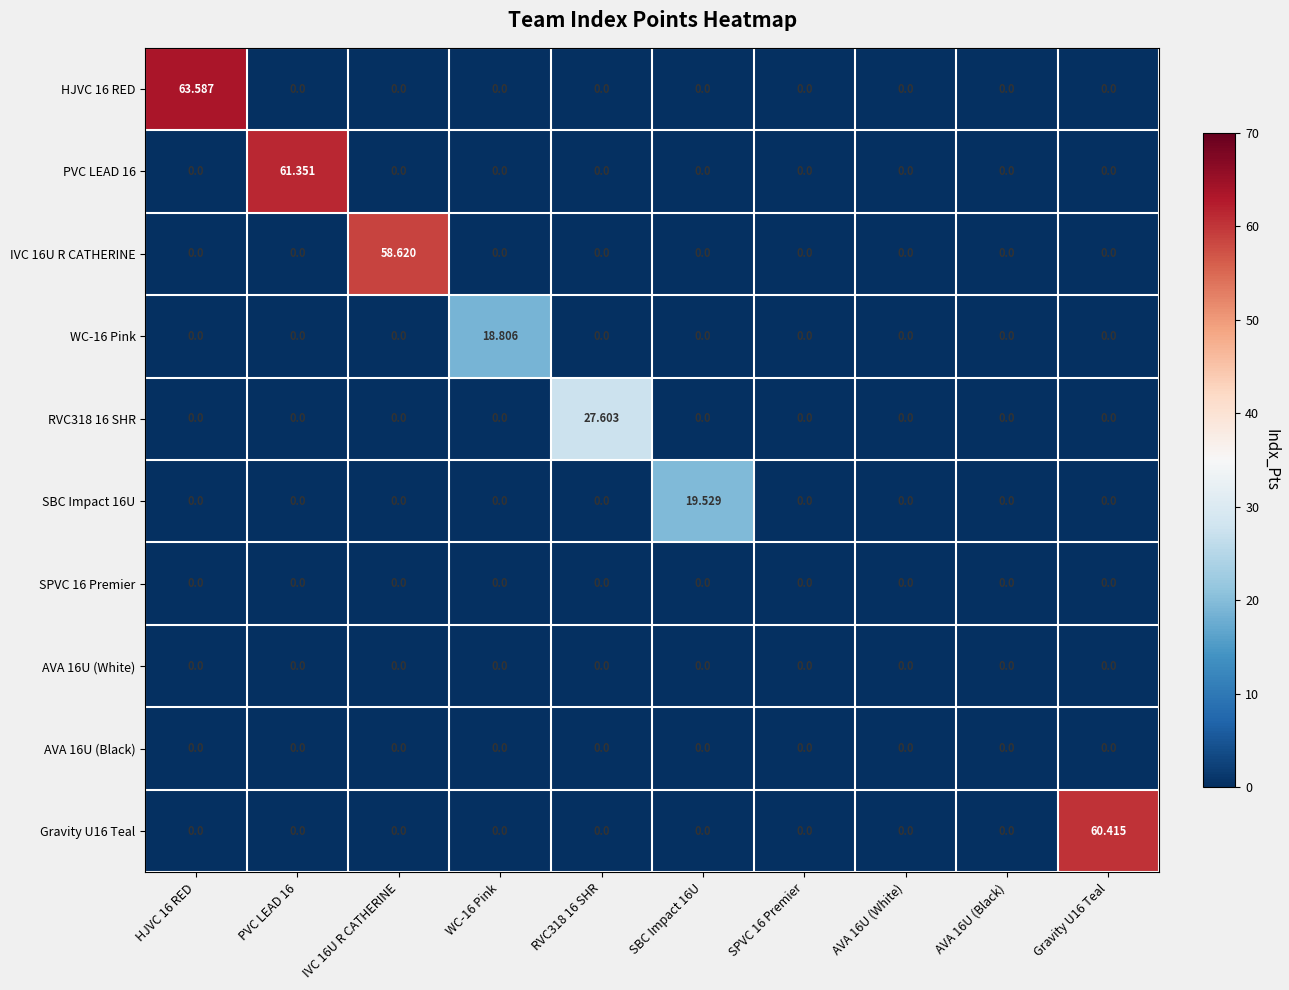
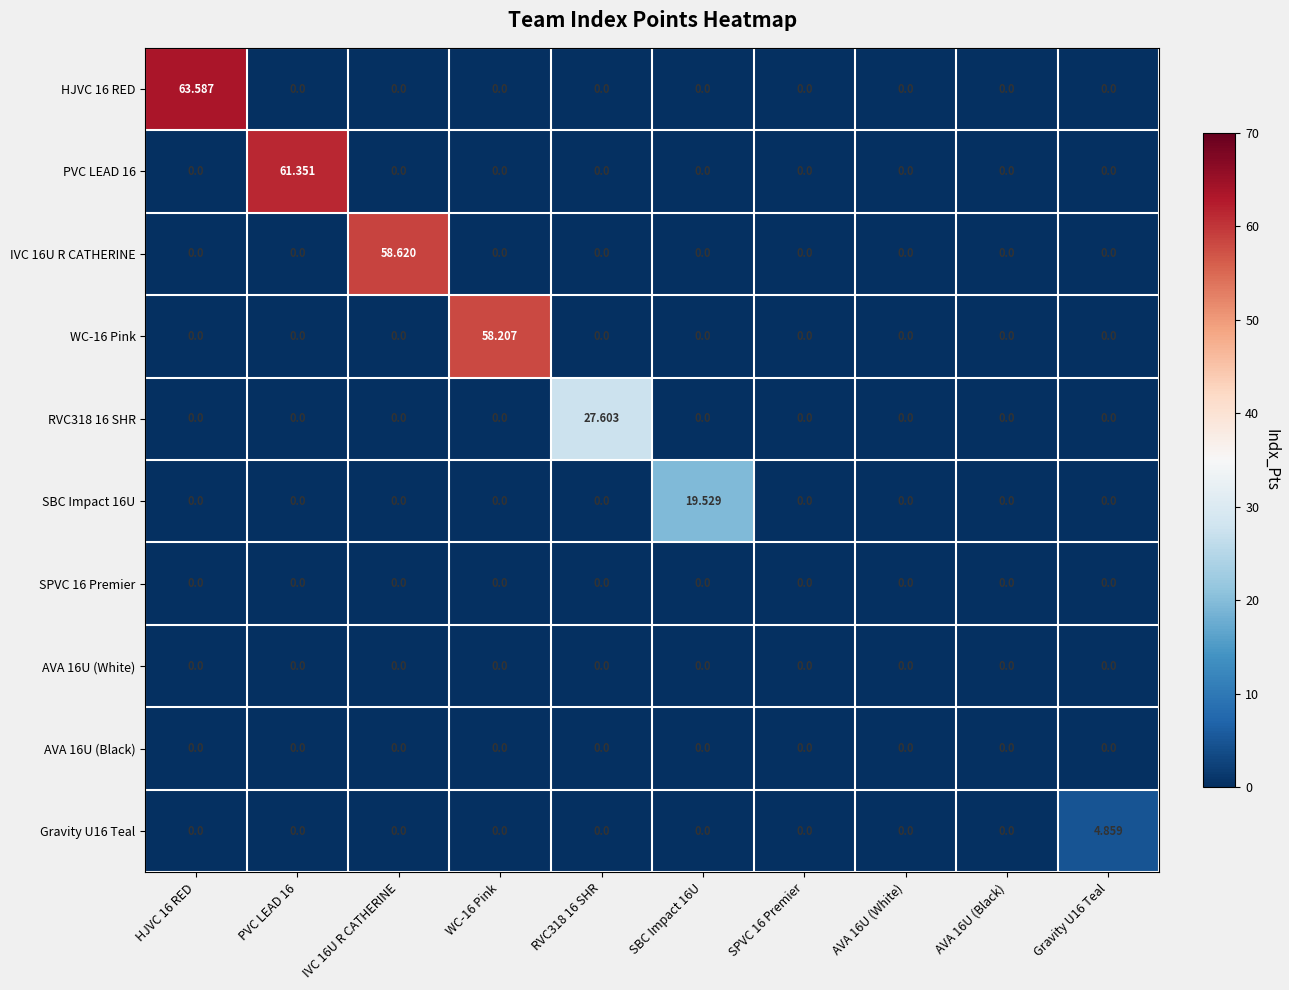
  {
    "HJVC 16 RED": {
      "HJVC 16 RED": 63.587
    },
    "PVC LEAD 16": {
      "PVC LEAD 16": 61.351
    },
    "IVC 16U R CATHERINE": {
      "IVC 16U R CATHERINE": 58.620
    },
    "WC-16 Pink": {
-     "WC-16 Pink": 18.806
+     "WC-16 Pink": 58.207
    },
    "RVC318 16 SHR": {
      "RVC318 16 SHR": 27.603
    },
    "SBC Impact 16U": {
      "SBC Impact 16U": 19.529
    },
    "Gravity U16 Teal": {
-     "Gravity U16 Teal": 60.415
+     "Gravity U16 Teal": 4.859
    }
  }
